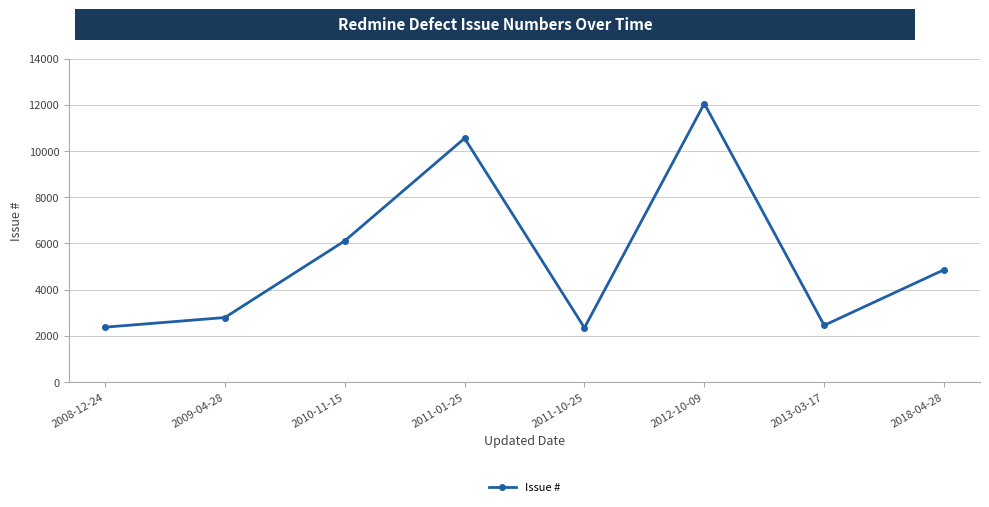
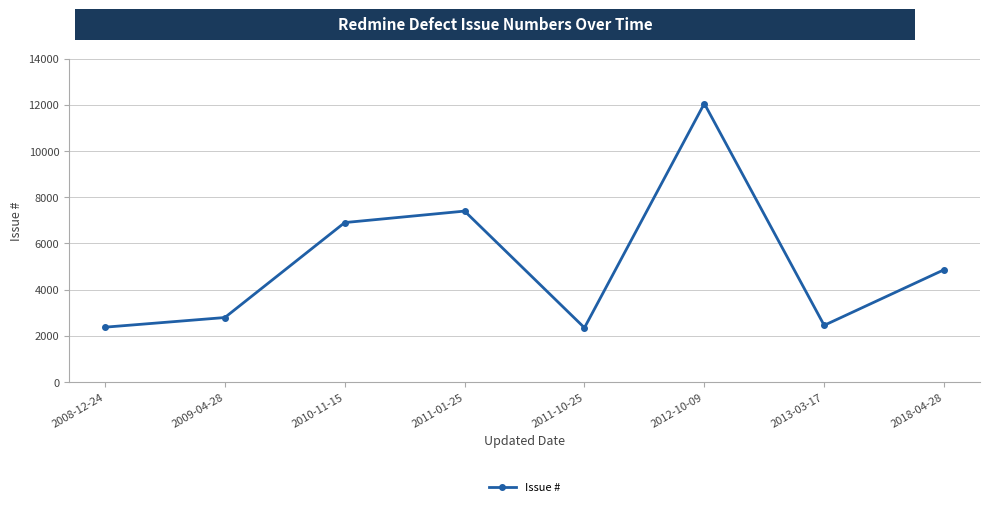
  {
    "2008-12-24": 2400,
    "2009-04-28": 2800,
-   "2010-11-15": 6100,
-   "2011-01-25": 10500,
+   "2010-11-15": 6900,
+   "2011-01-25": 7400,
    "2011-10-25": 2300,
    "2012-10-09": 12100,
    "2013-03-17": 2400,
    "2018-04-28": 4900
  }
